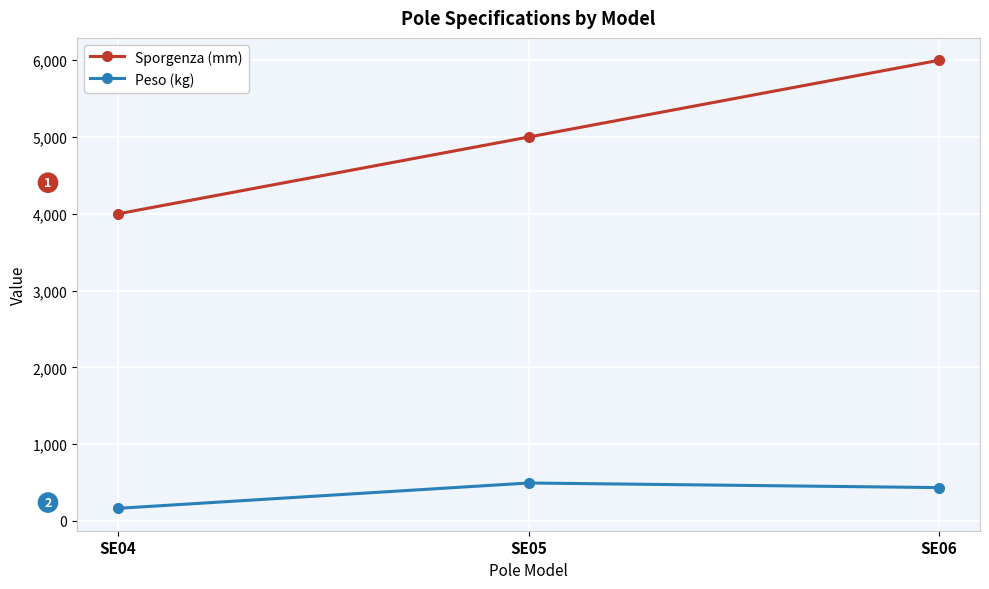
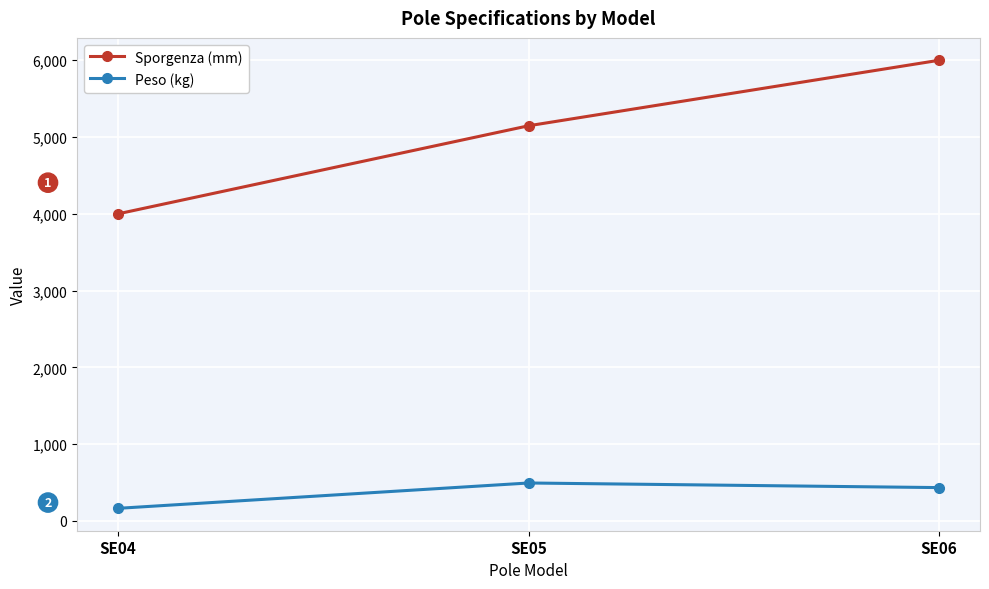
  {
    "Sporgenza (mm)": {
      "SE04": "4,000",
-     "SE05": "5,000",
+     "SE05": "5,100",
      "SE06": "6,000"
    },
    "Peso (kg)": {
      "SE04": "200",
      "SE05": "500",
      "SE06": "400"
    }
  }
